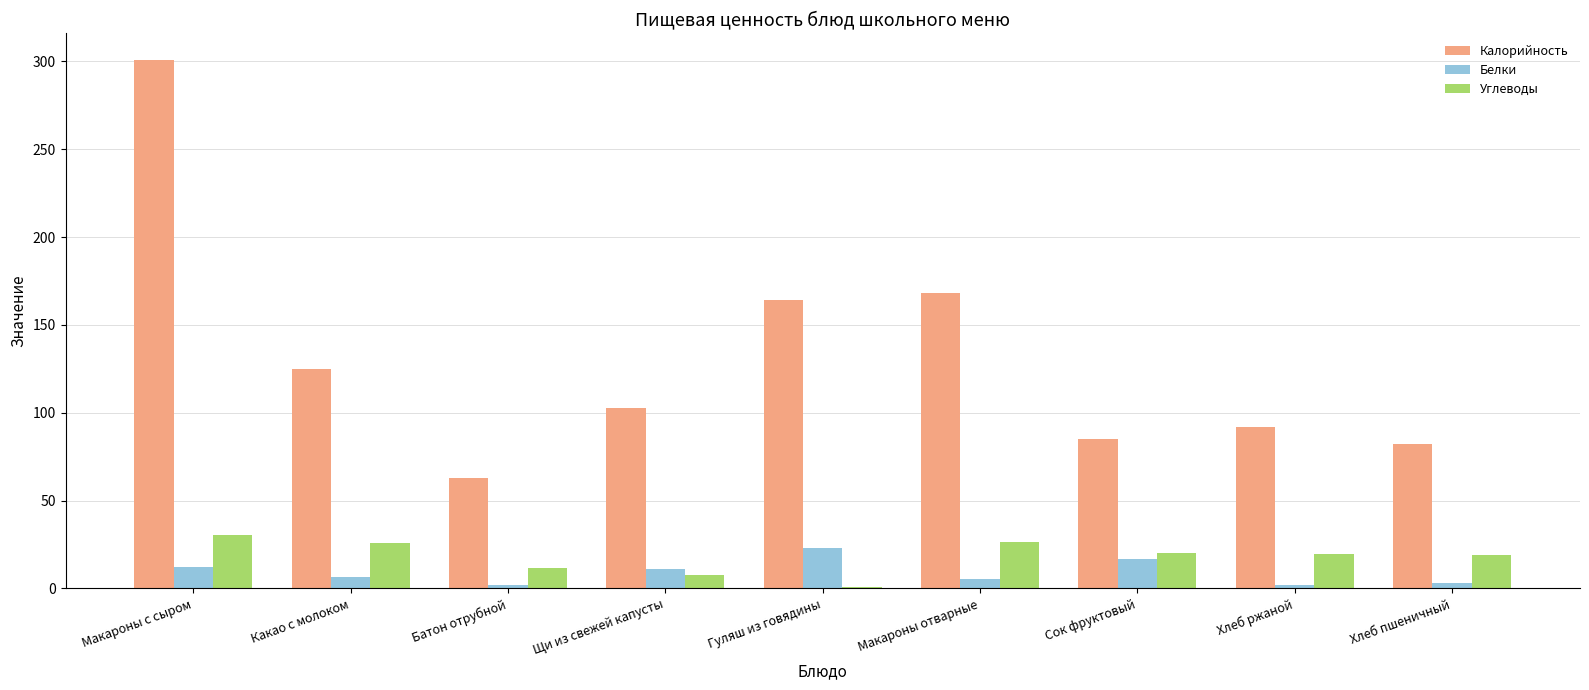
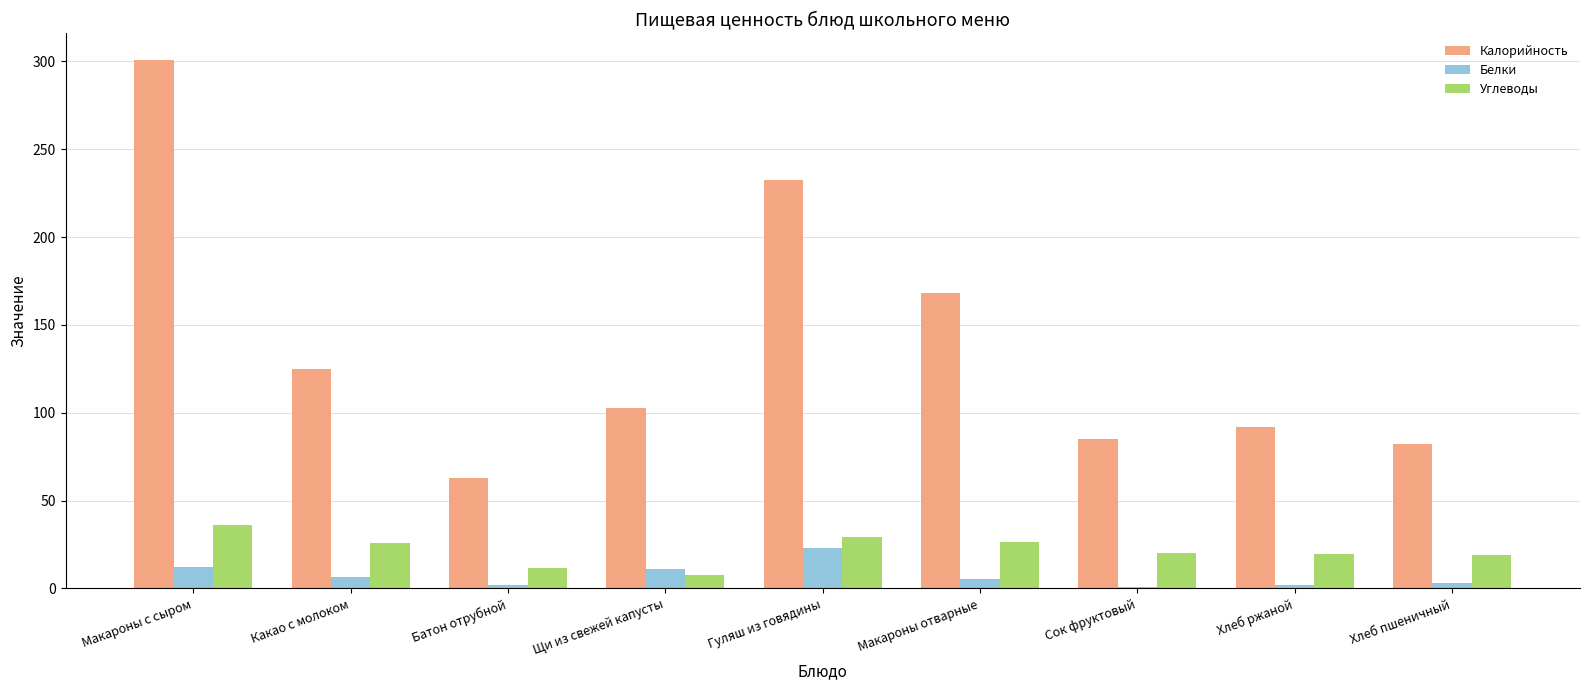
  {
    "Калорийность": {
      "Макароны с сыром": 301,
      "Какао с молоком": 125,
      "Батон отрубной": 63,
      "Щи из свежей капусты": 103,
-     "Гуляш из говядины": 164,
+     "Гуляш из говядины": 232,
      "Макароны отварные": 168,
      "Сок фруктовый": 85,
      "Хлеб ржаной": 92,
      "Хлеб пшеничный": 82
    },
    "Белки": {
      "Макароны с сыром": 12,
      "Какао с молоком": 7,
      "Батон отрубной": 2,
      "Щи из свежей капусты": 11,
      "Гуляш из говядины": 23,
      "Макароны отварные": 6,
-     "Сок фруктовый": 17,
+     "Сок фруктовый": 1,
      "Хлеб ржаной": 2,
      "Хлеб пшеничный": 3
    },
    "Углеводы": {
-     "Макароны с сыром": 31,
+     "Макароны с сыром": 36,
      "Какао с молоком": 26,
      "Батон отрубной": 12,
      "Щи из свежей капусты": 8,
-     "Гуляш из говядины": 1,
+     "Гуляш из говядины": 29,
      "Макароны отварные": 26,
      "Сок фруктовый": 20,
      "Хлеб ржаной": 20,
      "Хлеб пшеничный": 19
    }
  }
